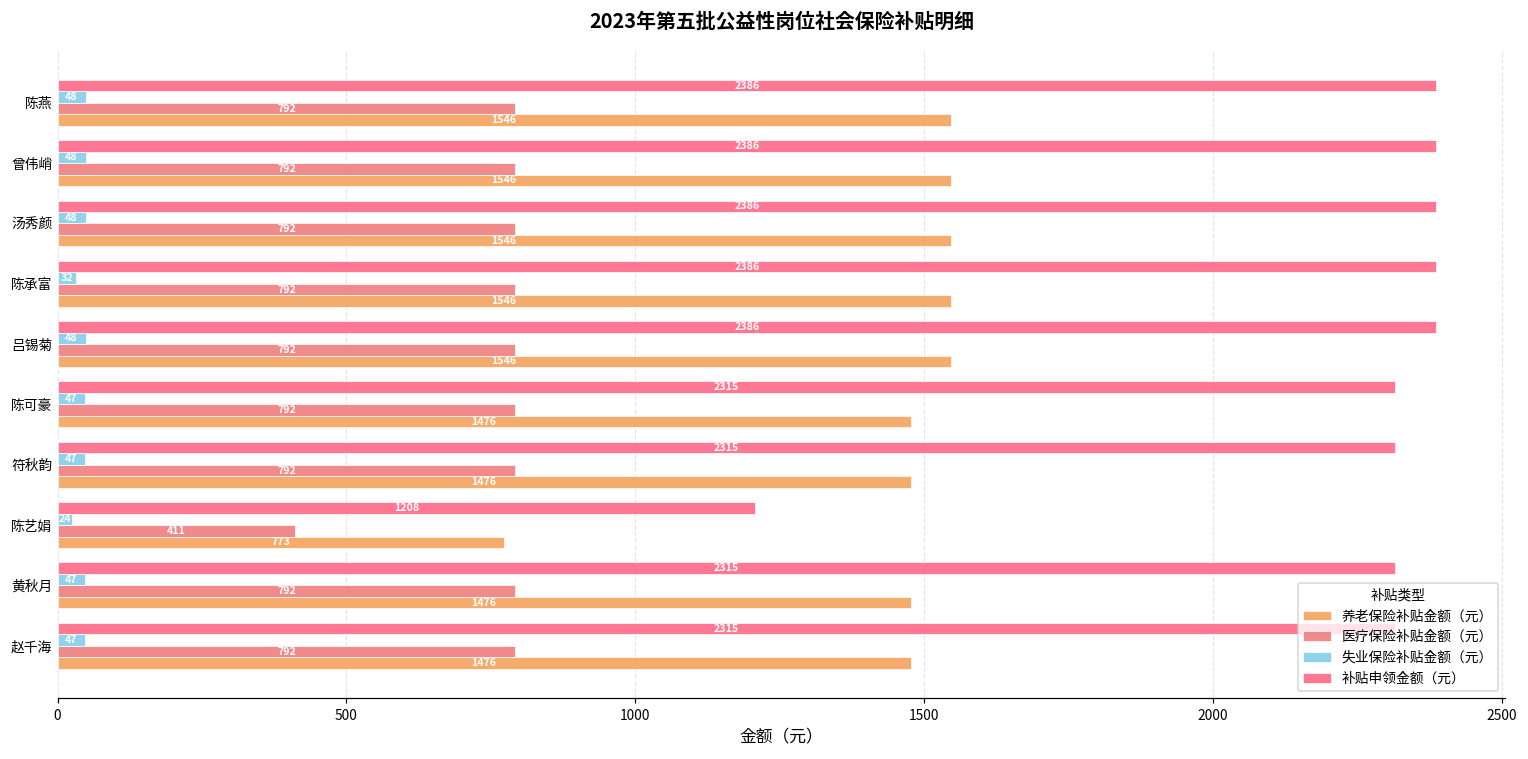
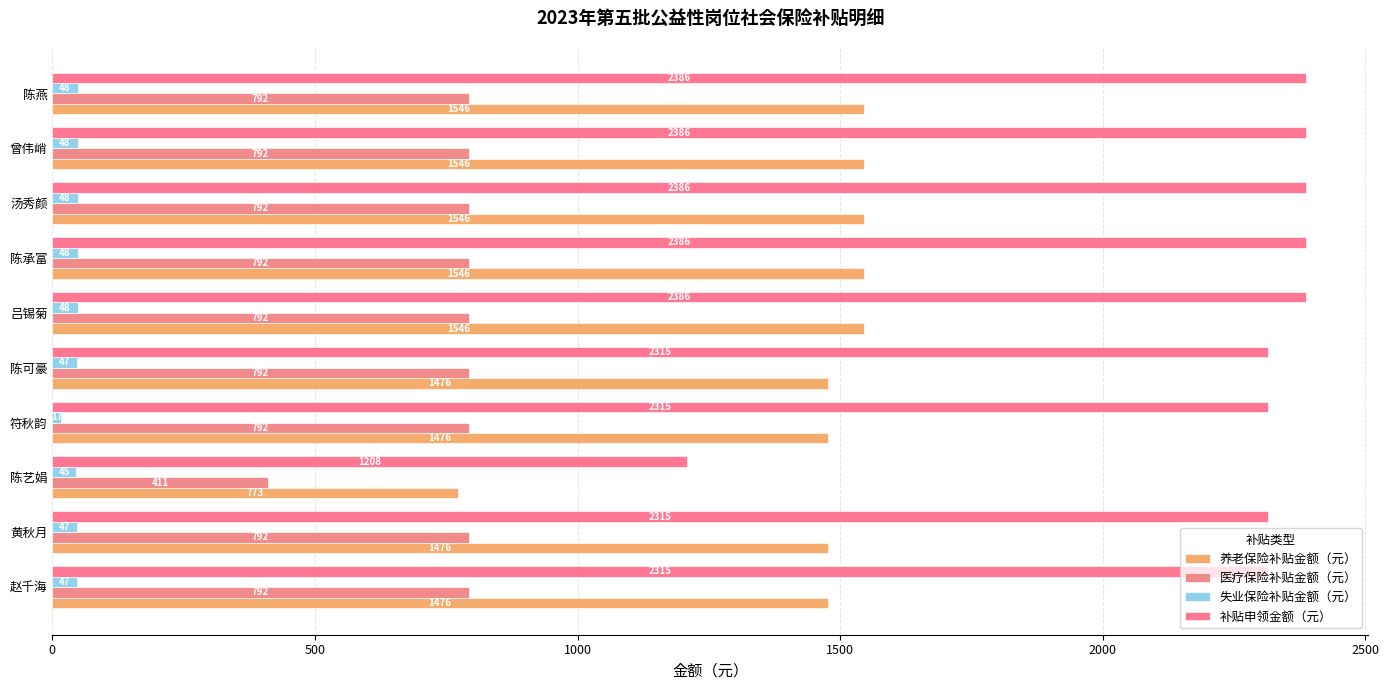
  {
    "失业保险补贴金额（元）": {
      "陈燕": 48,
      "曾伟峭": 48,
      "汤秀颜": 48,
-     "陈承富": 32,
+     "陈承富": 48,
      "吕锡菊": 48,
      "陈可豪": 47,
-     "符秋韵": 50,
-     "陈艺娟": 24,
+     "符秋韵": 20,
+     "陈艺娟": 45,
      "黄秋月": 47,
      "赵千海": 47
    }
  }
